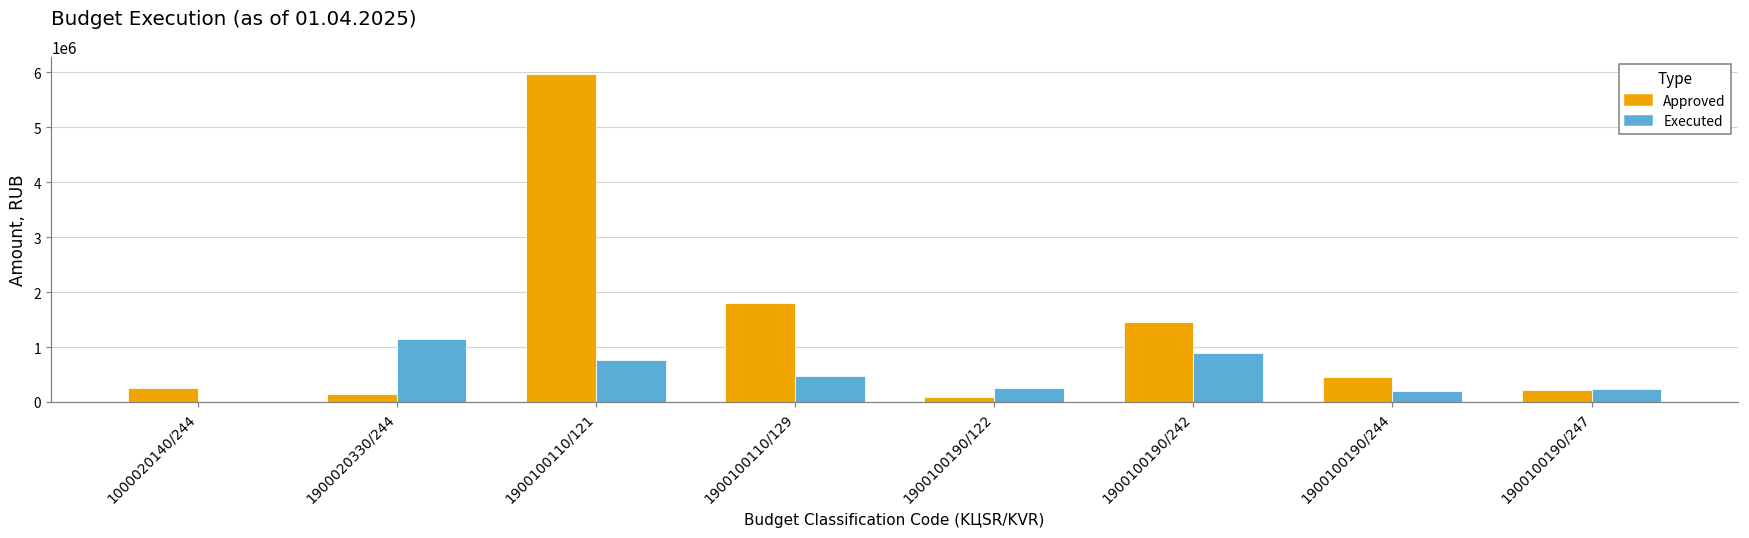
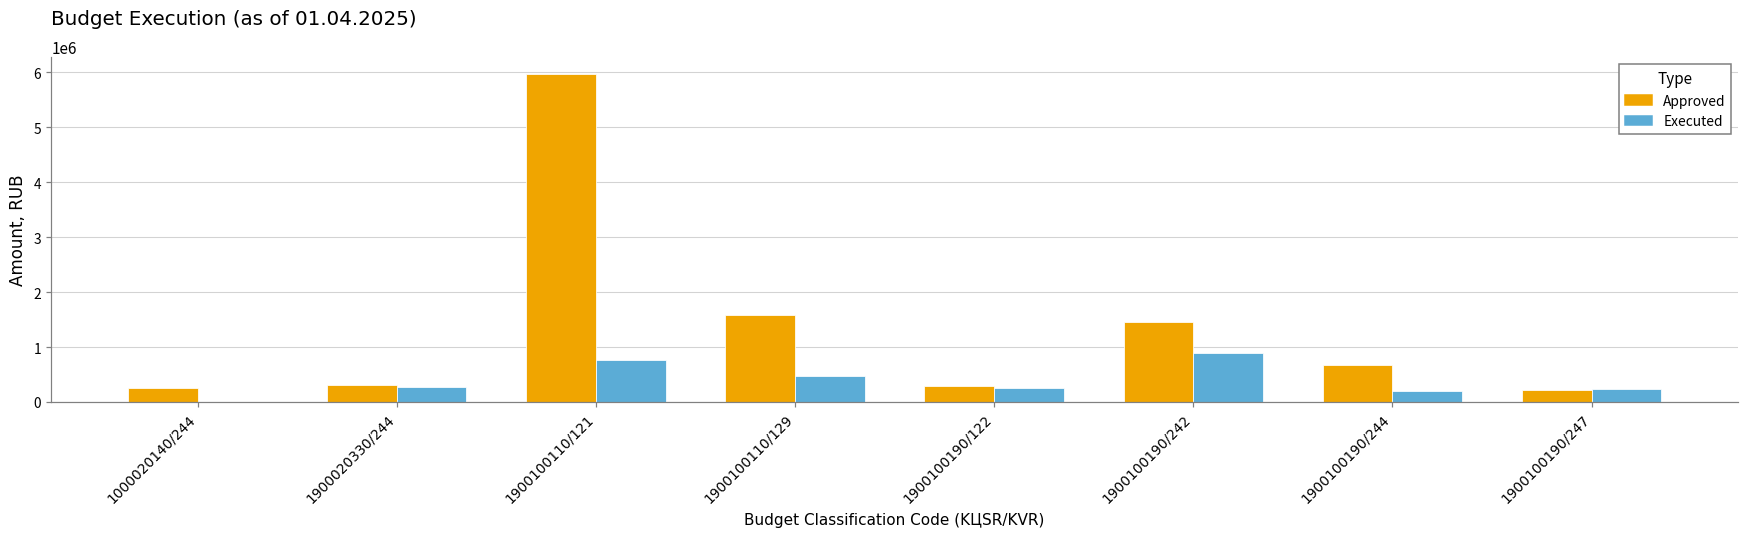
  {
    "Approved": {
      "1000020140/244": 300000,
-     "1900020330/244": 100000,
+     "1900020330/244": 300000,
      "1900100110/121": 6000000,
-     "1900100110/129": 1800000,
-     "1900100190/122": 100000,
+     "1900100110/129": 1600000,
+     "1900100190/122": 300000,
      "1900100190/242": 1500000,
-     "1900100190/244": 500000,
+     "1900100190/244": 700000,
      "1900100190/247": 200000
    },
    "Executed": {
      "1000020140/244": 0,
-     "1900020330/244": 1100000,
+     "1900020330/244": 300000,
      "1900100110/121": 800000,
      "1900100110/129": 500000,
      "1900100190/122": 300000,
      "1900100190/242": 900000,
      "1900100190/244": 200000,
      "1900100190/247": 200000
    }
  }
